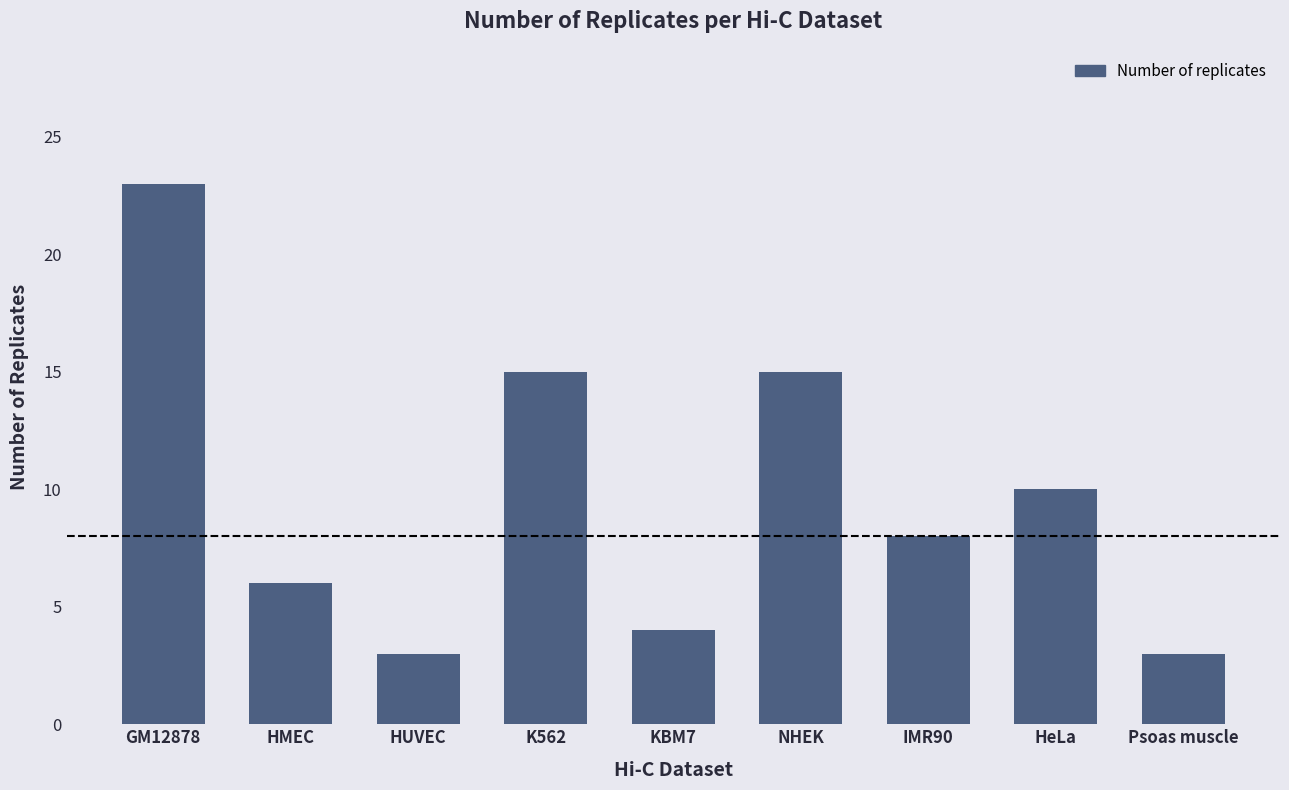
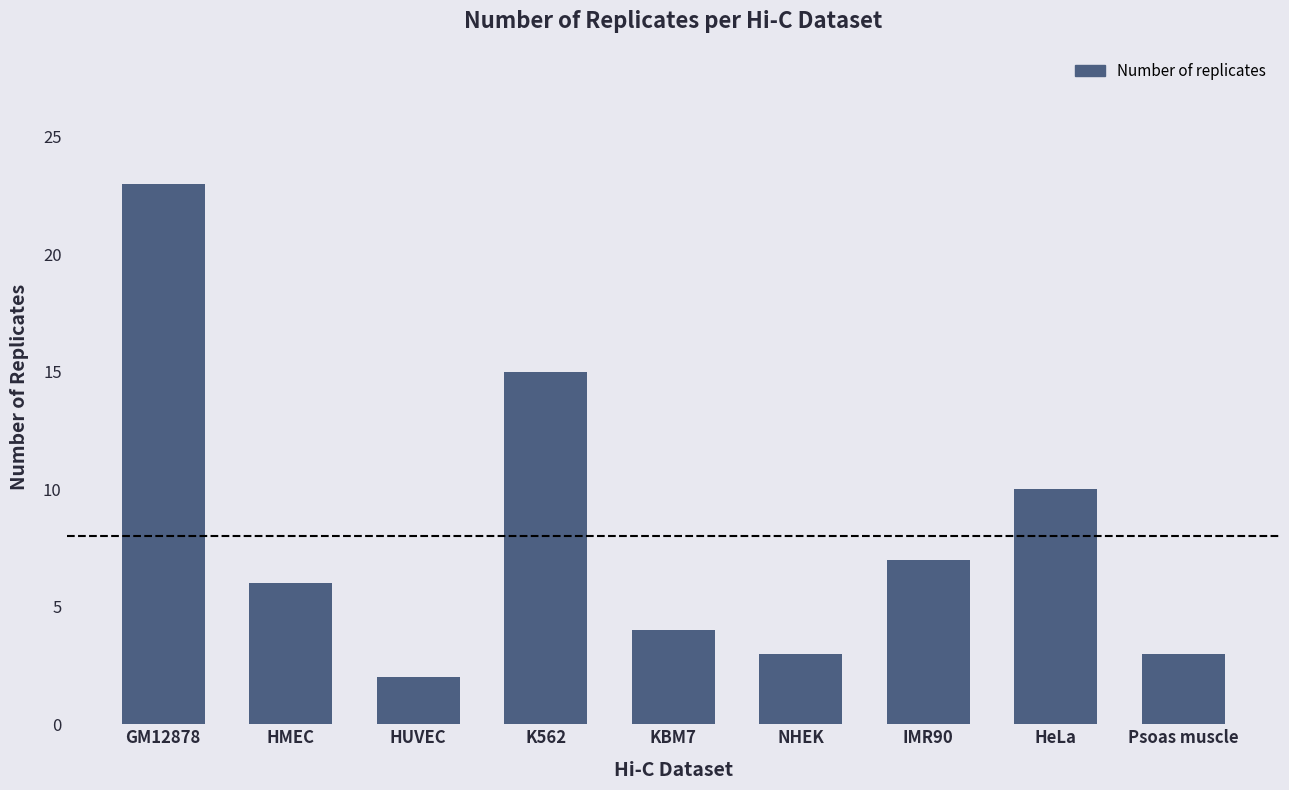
  {
    "GM12878": 23,
    "HMEC": 6,
-   "HUVEC": 3,
+   "HUVEC": 2,
    "K562": 15,
    "KBM7": 4,
-   "NHEK": 15,
-   "IMR90": 8,
+   "NHEK": 3,
+   "IMR90": 7,
    "HeLa": 10,
    "Psoas muscle": 3
  }
